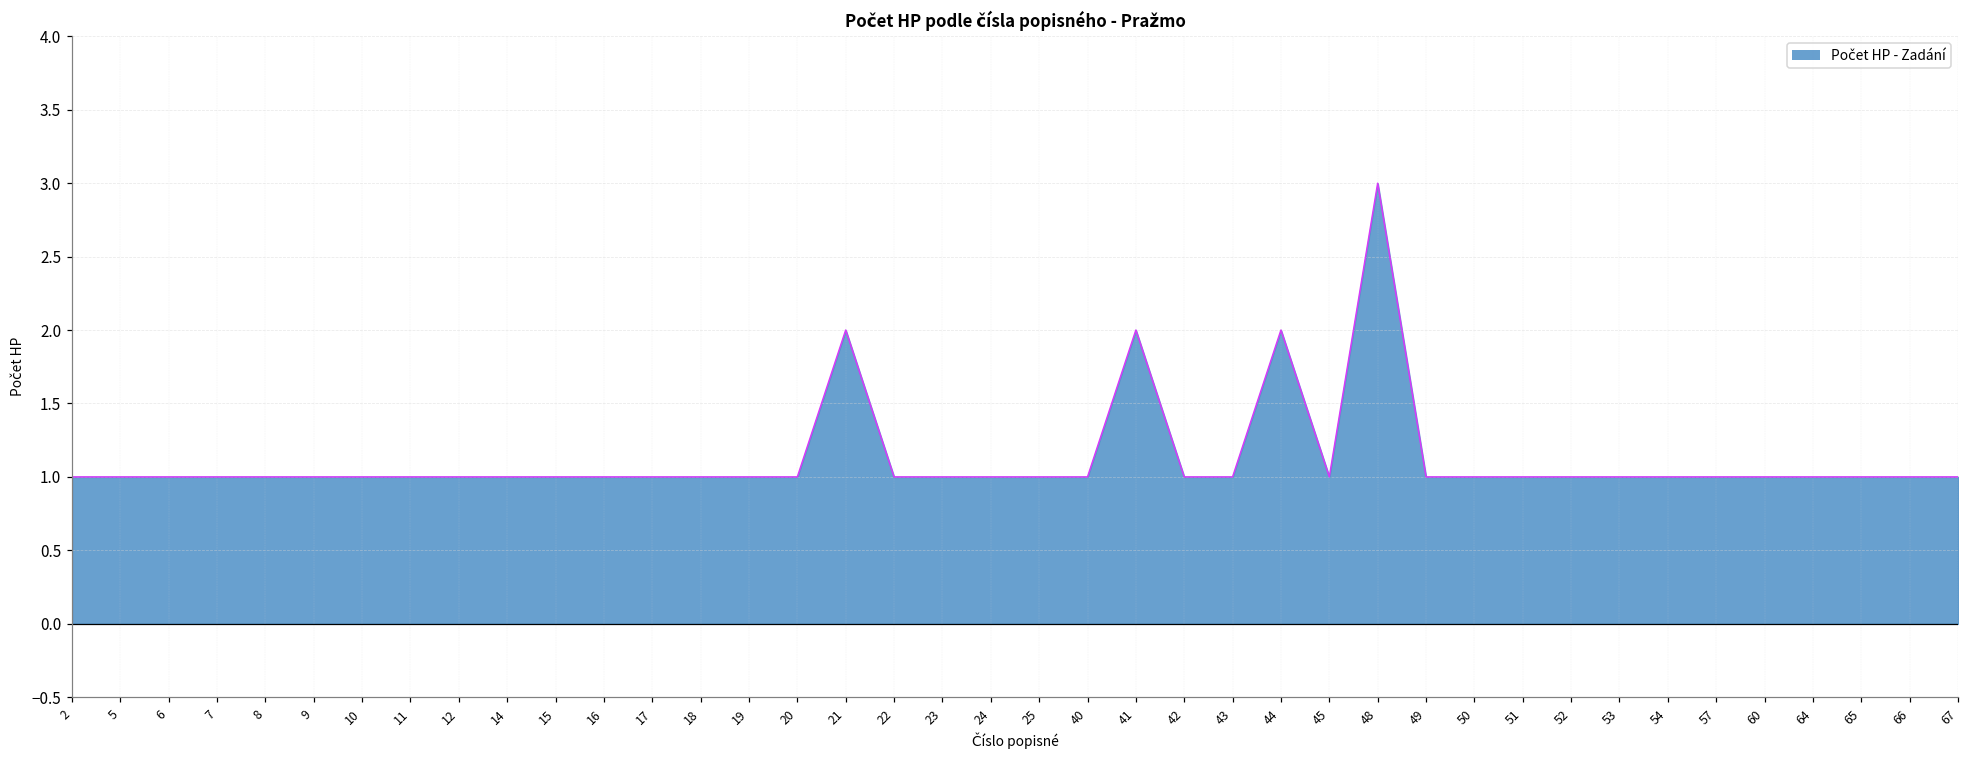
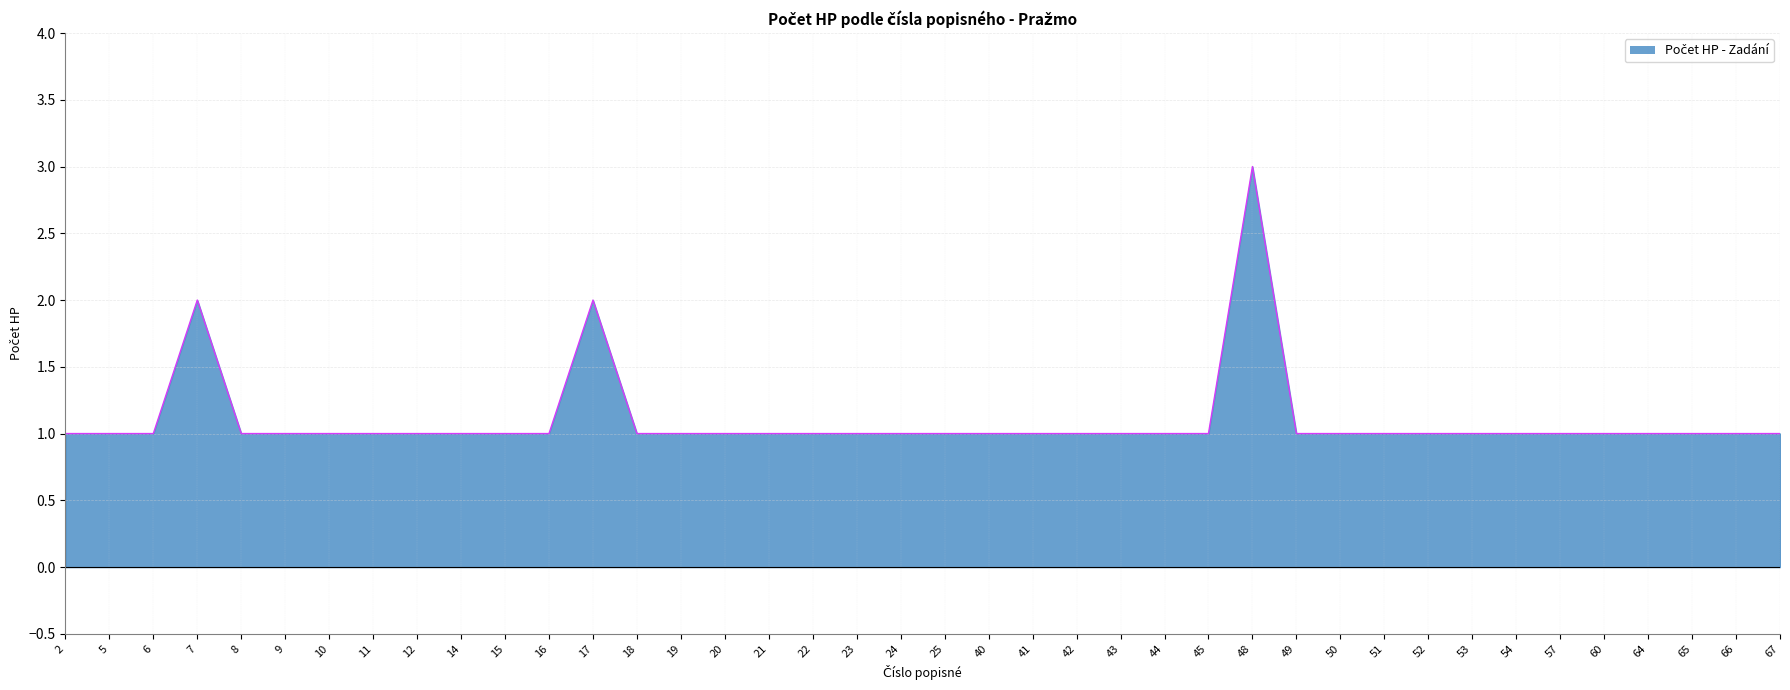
  {
    "2": 1,
    "5": 1,
    "6": 1,
-   "7": 1,
+   "7": 2,
    "8": 1,
    "9": 1,
    "10": 1,
    "11": 1,
    "12": 1,
    "14": 1,
    "15": 1,
    "16": 1,
-   "17": 1,
+   "17": 2,
    "18": 1,
    "19": 1,
    "20": 1,
-   "21": 2,
+   "21": 1,
    "22": 1,
    "23": 1,
    "24": 1,
    "25": 1,
    "40": 1,
-   "41": 2,
+   "41": 1,
    "42": 1,
    "43": 1,
-   "44": 2,
+   "44": 1,
    "45": 1,
    "48": 3,
    "49": 1,
    "50": 1,
    "51": 1,
    "52": 1,
    "53": 1,
    "54": 1,
    "57": 1,
    "60": 1,
    "64": 1,
    "65": 1,
    "66": 1,
    "67": 1
  }
